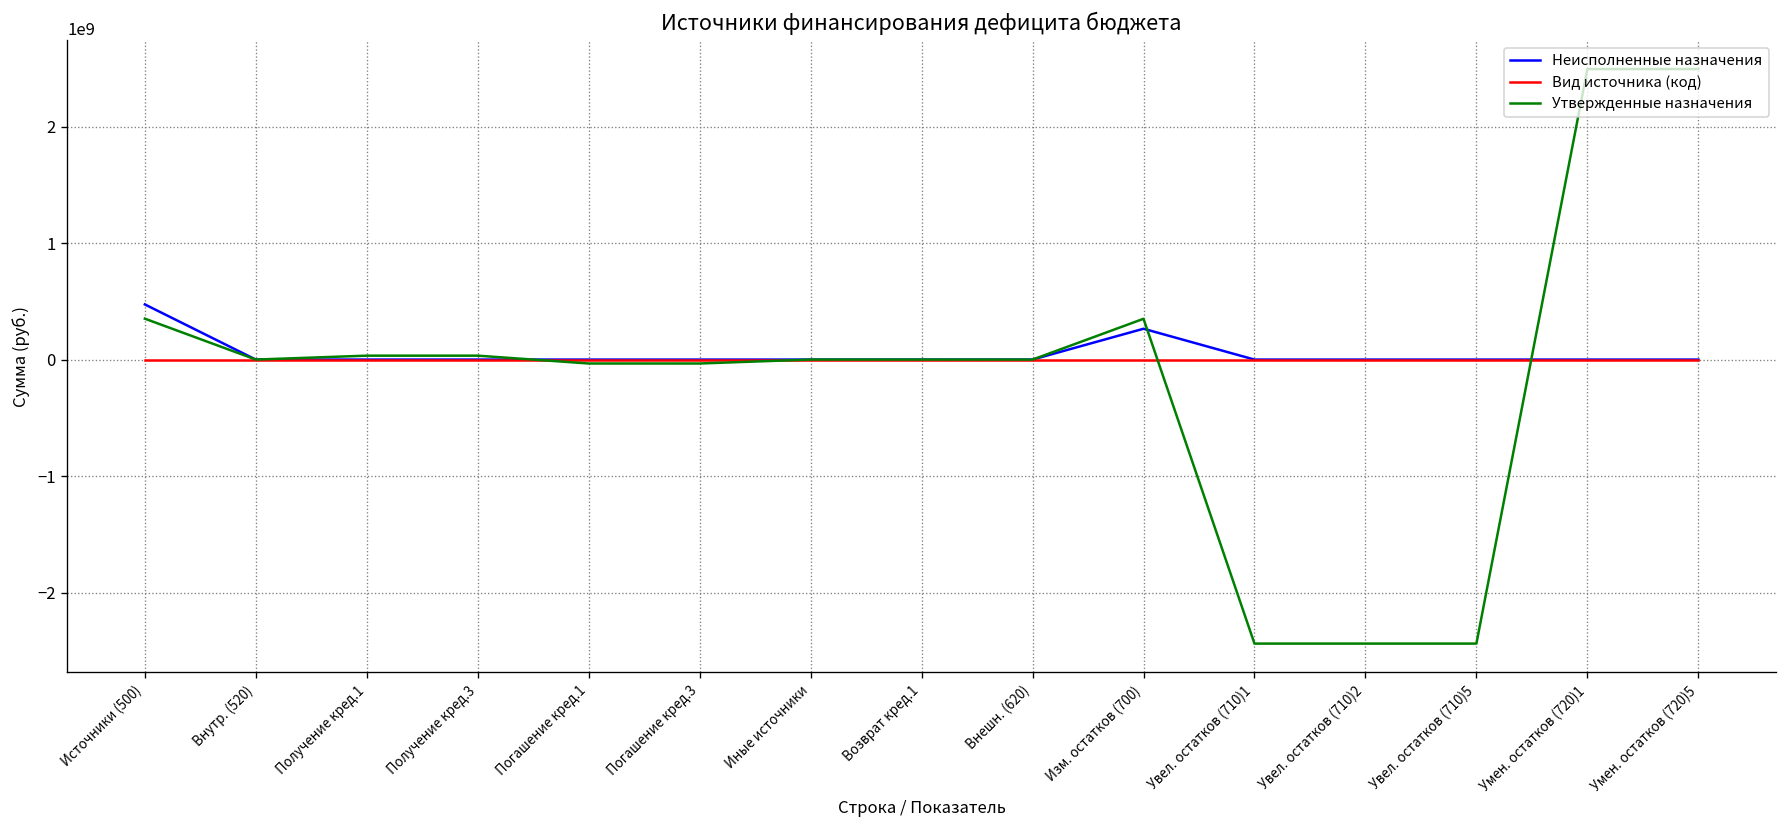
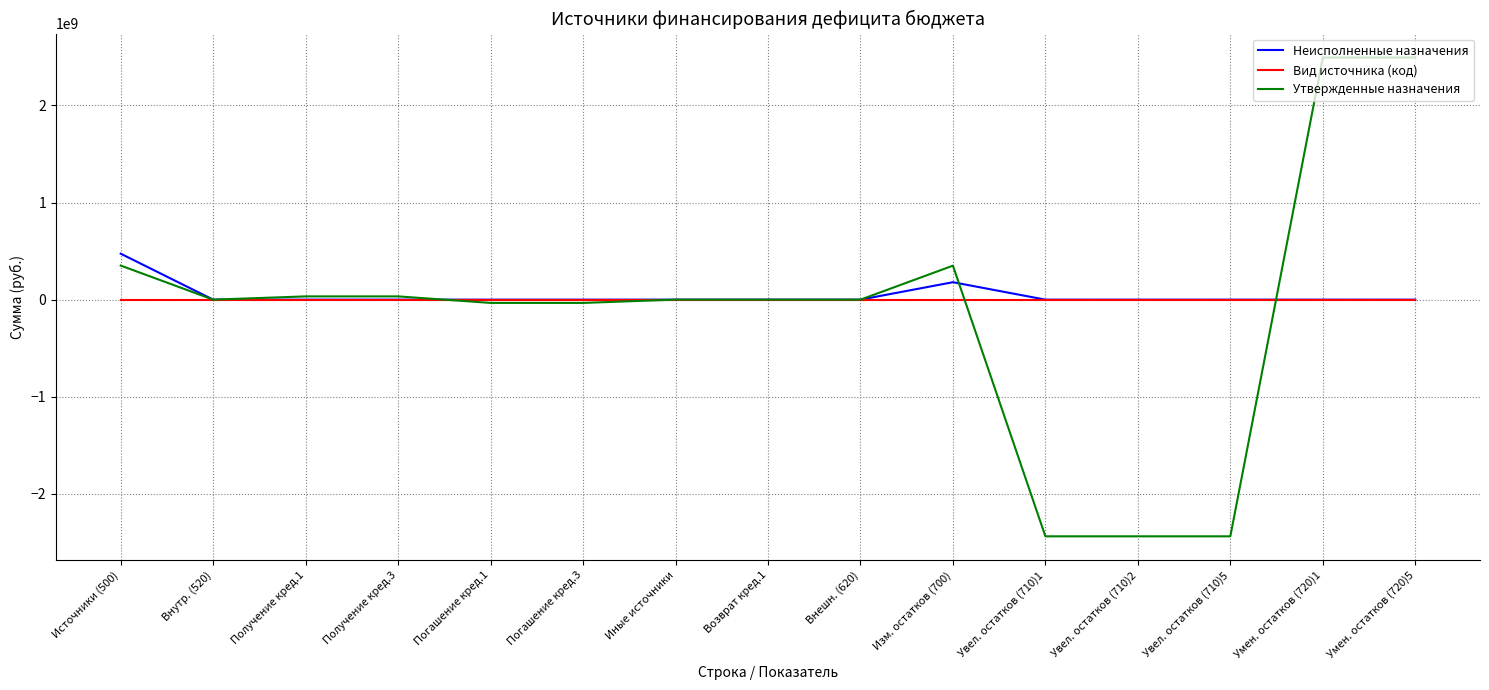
  {
    "Неисполненные назначения": {
      "Источники (500)": 500000000,
-     "Изм. остатков (700)": 300000000
+     "Изм. остатков (700)": 200000000
    },
    "Вид источника (код)": {
      "Источники (500)": 0,
      "Изм. остатков (700)": 0
    },
    "Утвержденные назначения": {
      "Источники (500)": 400000000,
      "Получение кред.1": 0,
      "Получение кред.3": 0,
      "Погашение кред.1": 0,
      "Погашение кред.3": 0,
      "Изм. остатков (700)": 400000000,
      "Увел. остатков (710)1": -2400000000,
      "Увел. остатков (710)2": -2400000000,
      "Увел. остатков (710)5": -2400000000
    }
  }
